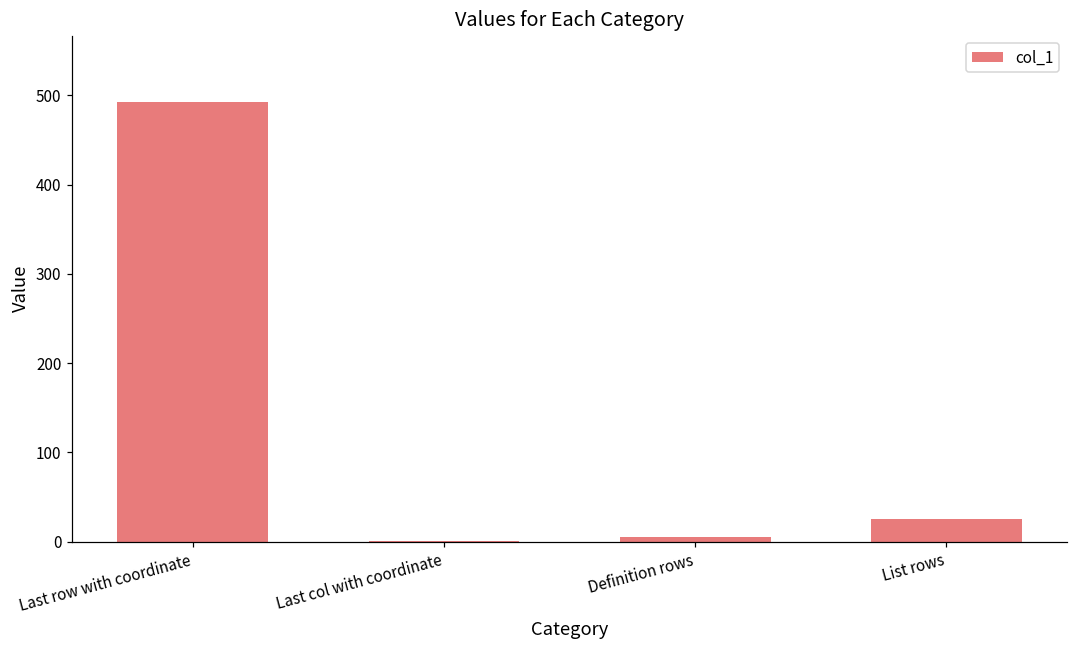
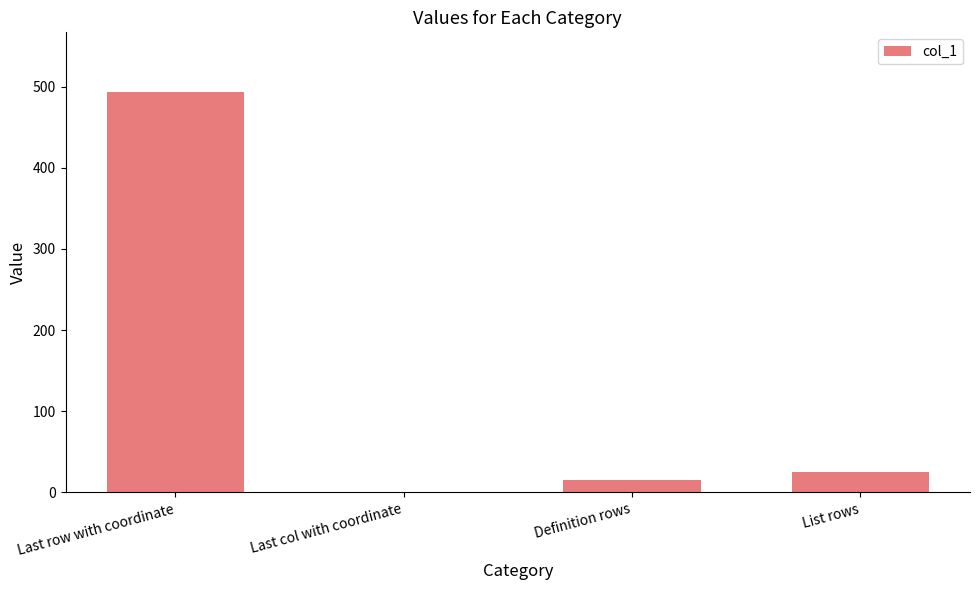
  {
    "Last row with coordinate": 490,
-   "Definition rows": 10,
+   "Definition rows": 20,
    "List rows": 30
  }
